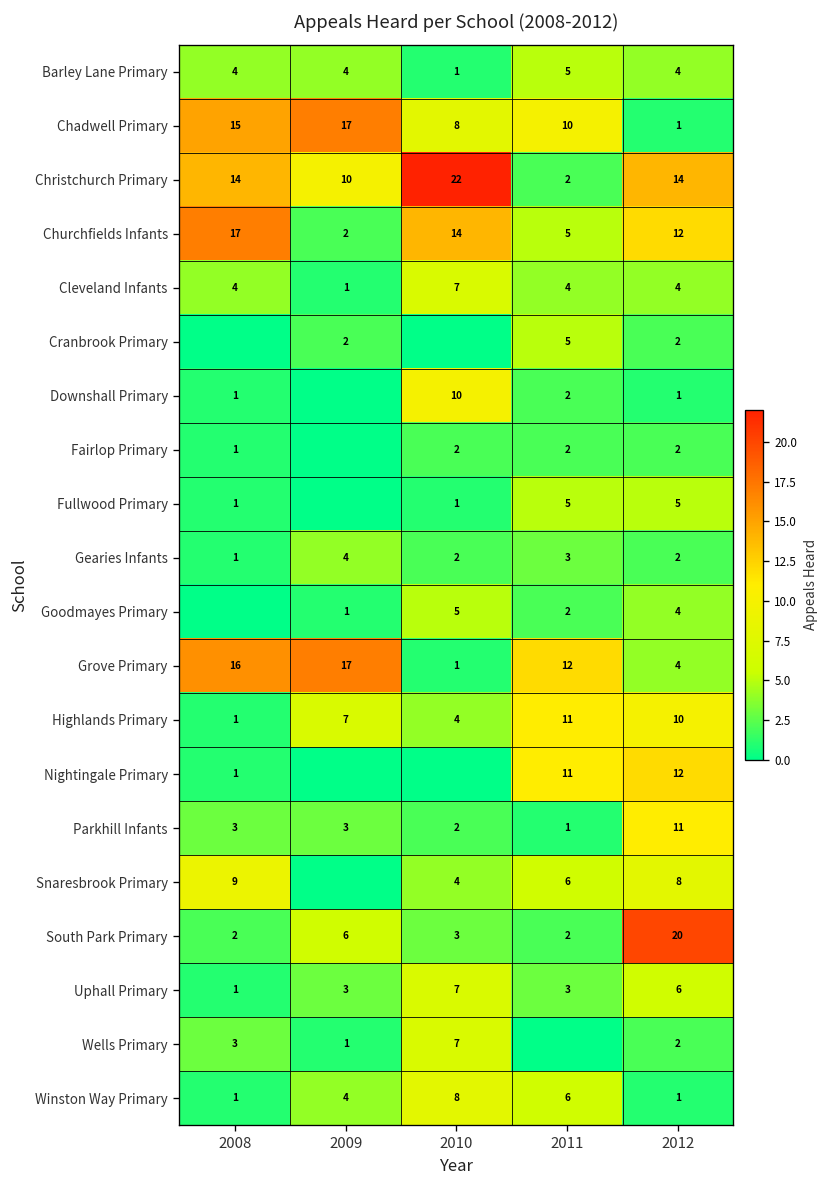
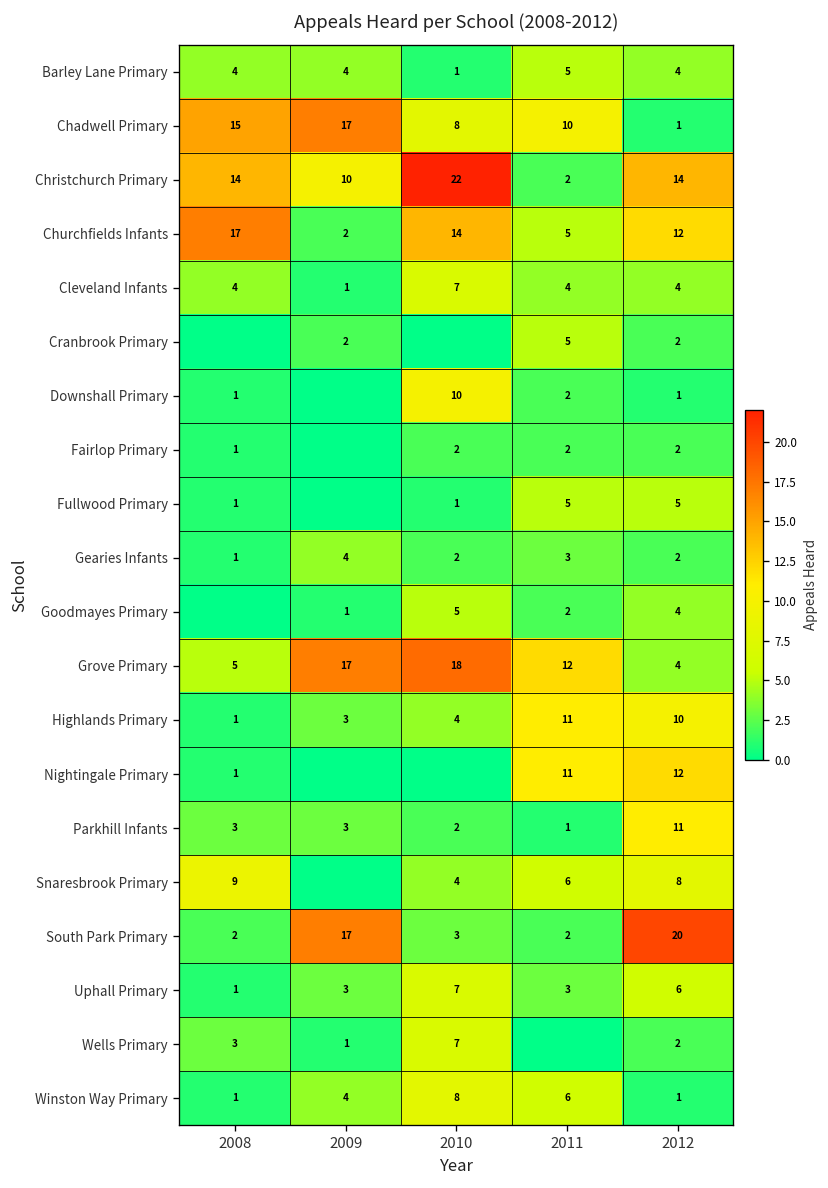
  {
    "Barley Lane Primary": {
      "2008": 4,
      "2009": 4,
      "2010": 1,
      "2011": 5,
      "2012": 4
    },
    "Chadwell Primary": {
      "2008": 15,
      "2009": 17,
      "2010": 8,
      "2011": 10,
      "2012": 1
    },
    "Christchurch Primary": {
      "2008": 14,
      "2009": 10,
      "2010": 22,
      "2011": 2,
      "2012": 14
    },
    "Churchfields Infants": {
      "2008": 17,
      "2009": 2,
      "2010": 14,
      "2011": 5,
      "2012": 12
    },
    "Cleveland Infants": {
      "2008": 4,
      "2009": 1,
      "2010": 7,
      "2011": 4,
      "2012": 4
    },
    "Cranbrook Primary": {
      "2009": 2,
      "2011": 5,
      "2012": 2
    },
    "Downshall Primary": {
      "2008": 1,
      "2010": 10,
      "2011": 2,
      "2012": 1
    },
    "Fairlop Primary": {
      "2008": 1,
      "2010": 2,
      "2011": 2,
      "2012": 2
    },
    "Fullwood Primary": {
      "2008": 1,
      "2010": 1,
      "2011": 5,
      "2012": 5
    },
    "Gearies Infants": {
      "2008": 1,
      "2009": 4,
      "2010": 2,
      "2011": 3,
      "2012": 2
    },
    "Goodmayes Primary": {
      "2009": 1,
      "2010": 5,
      "2011": 2,
      "2012": 4
    },
    "Grove Primary": {
-     "2008": 16,
+     "2008": 5,
      "2009": 17,
-     "2010": 1,
+     "2010": 18,
      "2011": 12,
      "2012": 4
    },
    "Highlands Primary": {
      "2008": 1,
-     "2009": 7,
+     "2009": 3,
      "2010": 4,
      "2011": 11,
      "2012": 10
    },
    "Nightingale Primary": {
      "2008": 1,
      "2011": 11,
      "2012": 12
    },
    "Parkhill Infants": {
      "2008": 3,
      "2009": 3,
      "2010": 2,
      "2011": 1,
      "2012": 11
    },
    "Snaresbrook Primary": {
      "2008": 9,
      "2010": 4,
      "2011": 6,
      "2012": 8
    },
    "South Park Primary": {
      "2008": 2,
-     "2009": 6,
+     "2009": 17,
      "2010": 3,
      "2011": 2,
      "2012": 20
    },
    "Uphall Primary": {
      "2008": 1,
      "2009": 3,
      "2010": 7,
      "2011": 3,
      "2012": 6
    },
    "Wells Primary": {
      "2008": 3,
      "2009": 1,
      "2010": 7,
      "2012": 2
    },
    "Winston Way Primary": {
      "2008": 1,
      "2009": 4,
      "2010": 8,
      "2011": 6,
      "2012": 1
    }
  }
